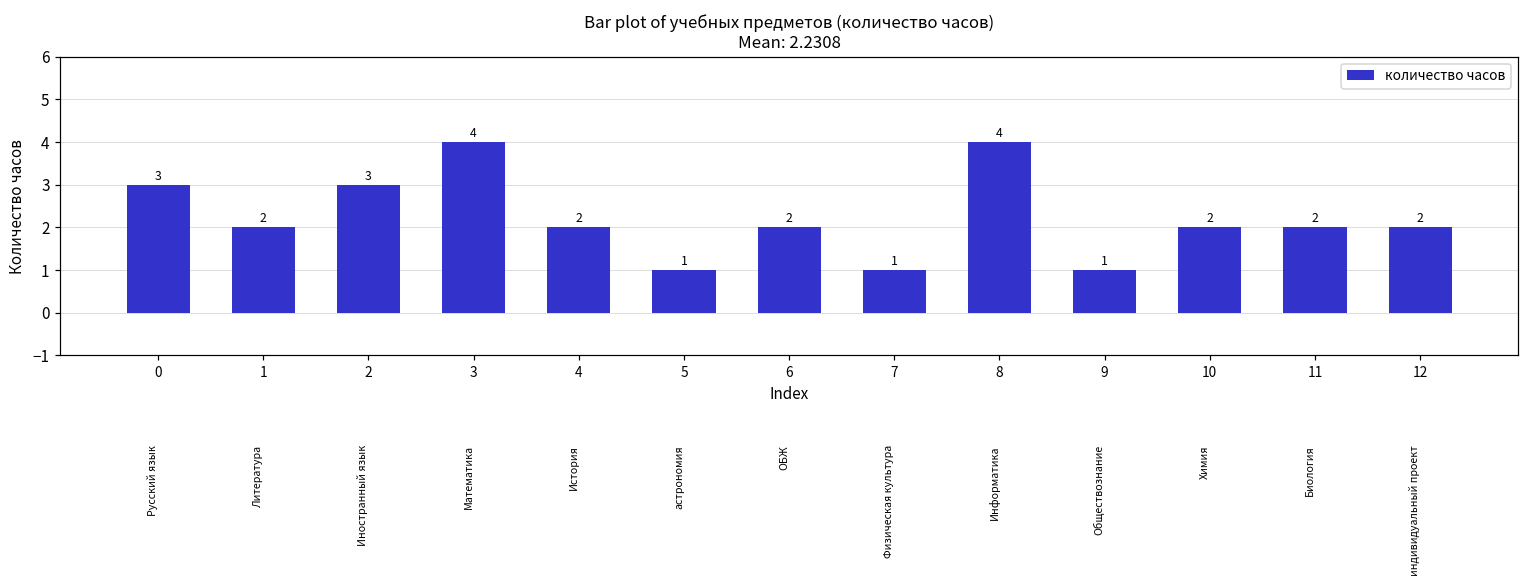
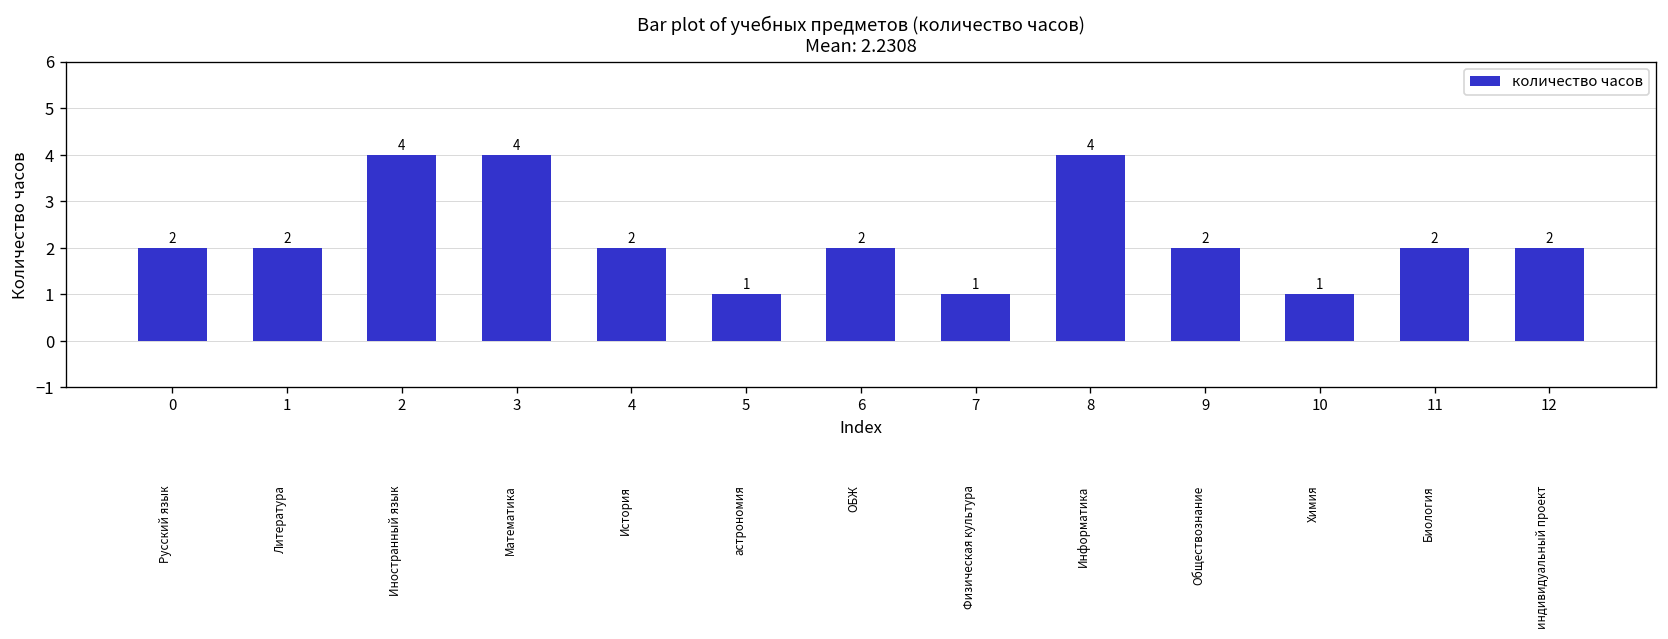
  {
-   "0": 3,
+   "0": 2,
    "1": 2,
-   "2": 3,
+   "2": 4,
    "3": 4,
    "4": 2,
    "5": 1,
    "6": 2,
    "7": 1,
    "8": 4,
-   "9": 1,
-   "10": 2,
+   "9": 2,
+   "10": 1,
    "11": 2,
    "12": 2
  }
